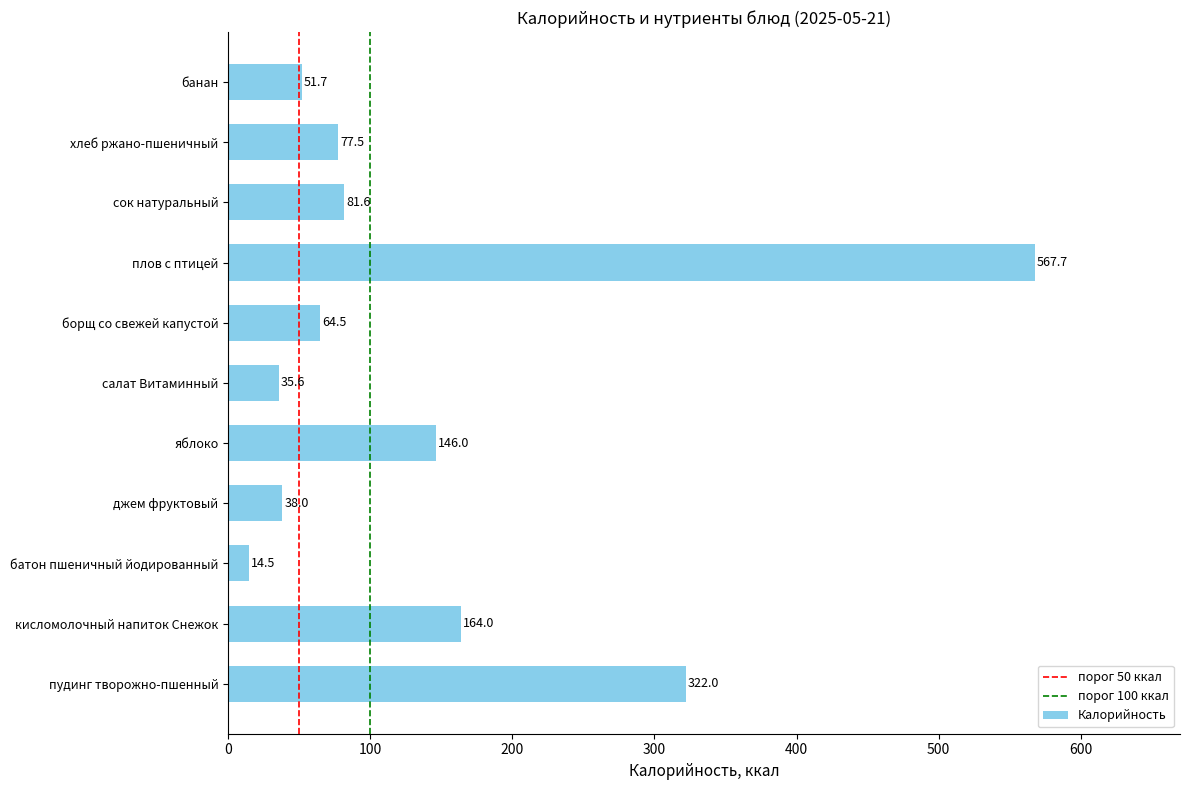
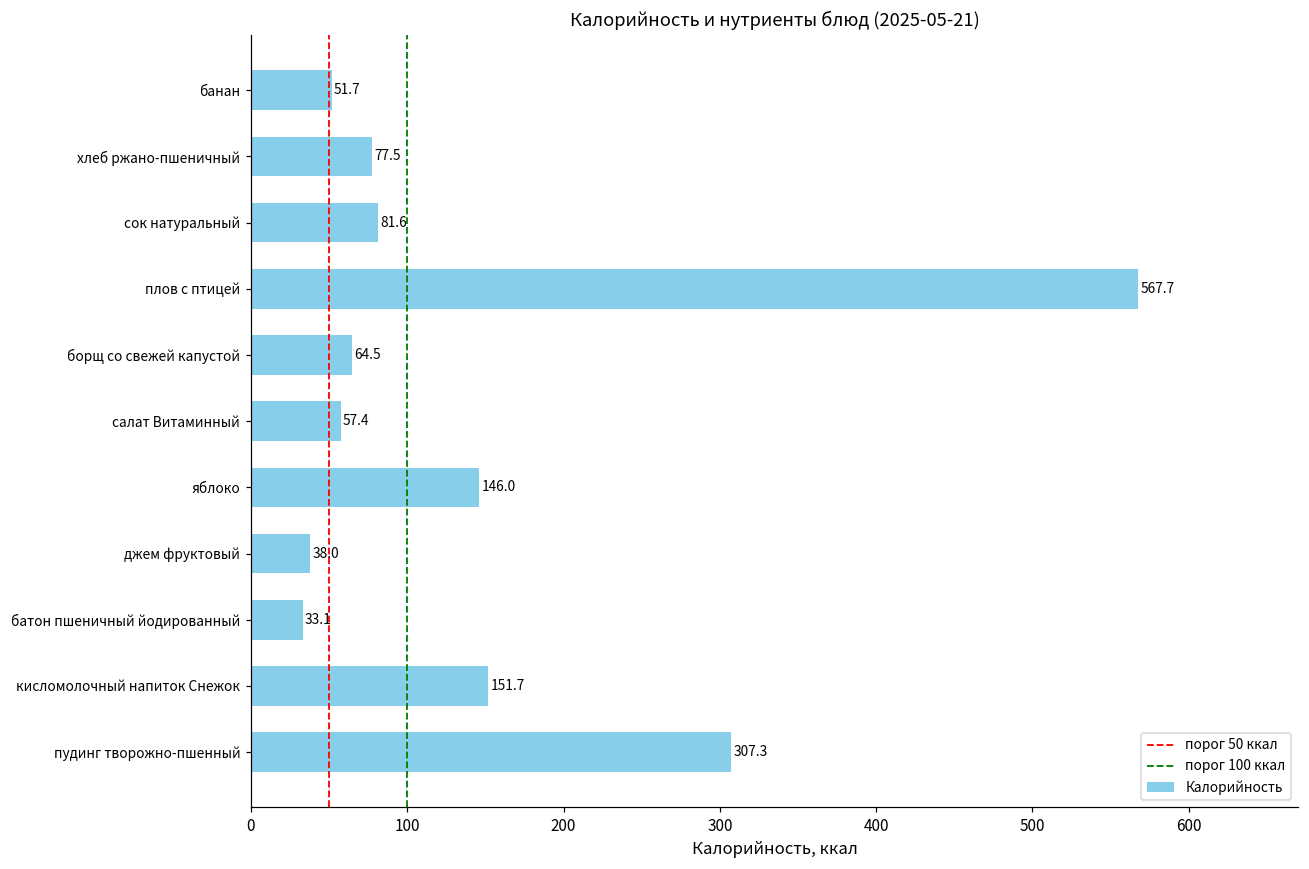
  {
    "банан": 51.7,
    "хлеб ржано-пшеничный": 77.5,
    "сок натуральный": 81.6,
    "плов с птицей": 567.7,
    "борщ со свежей капустой": 64.5,
-   "салат Витаминный": 35.6,
+   "салат Витаминный": 57.4,
    "яблоко": 146.0,
    "джем фруктовый": 38.0,
-   "батон пшеничный йодированный": 14.5,
-   "кисломолочный напиток Снежок": 164.0,
-   "пудинг творожно-пшенный": 322.0
+   "батон пшеничный йодированный": 33.1,
+   "кисломолочный напиток Снежок": 151.7,
+   "пудинг творожно-пшенный": 307.3
  }
